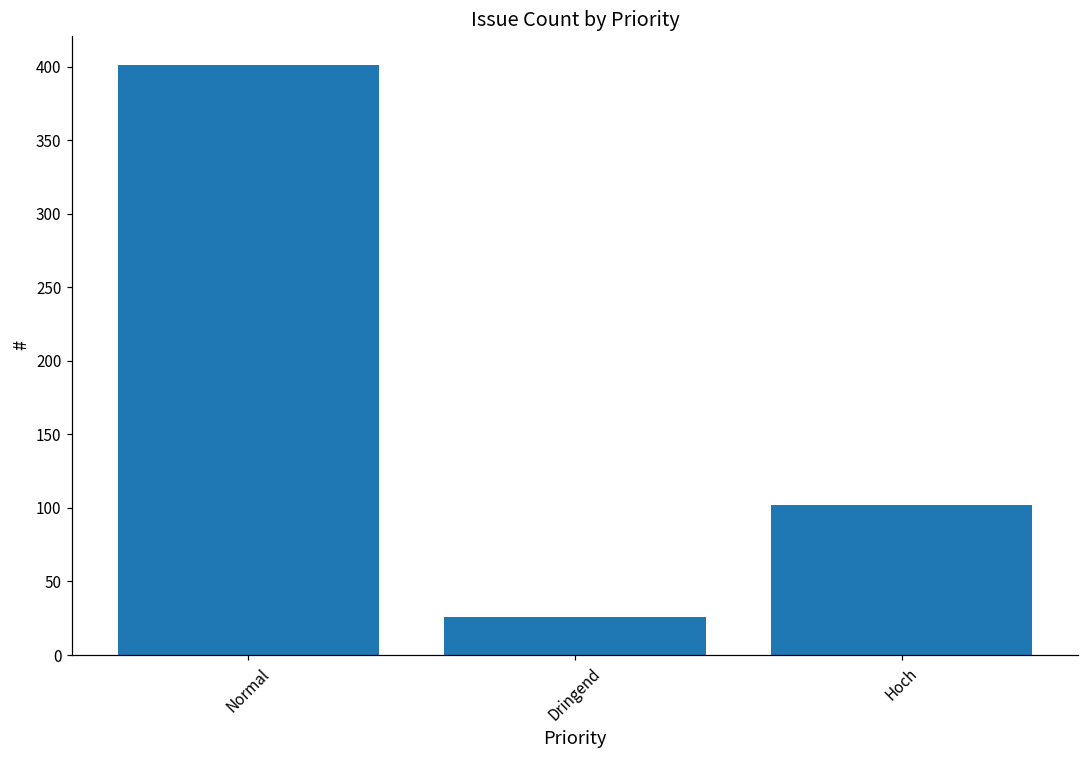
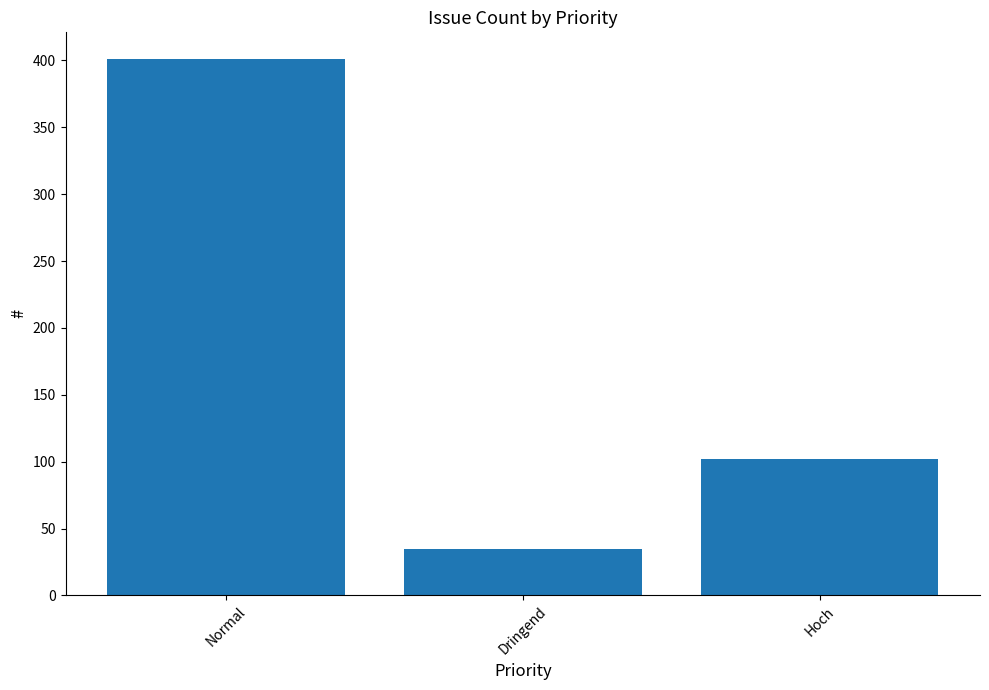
  {
    "Normal": 401,
-   "Dringend": 26,
+   "Dringend": 35,
    "Hoch": 102
  }
